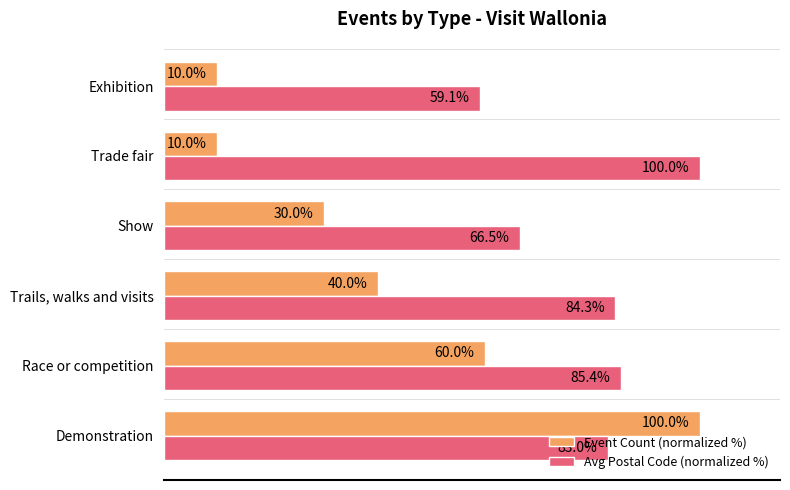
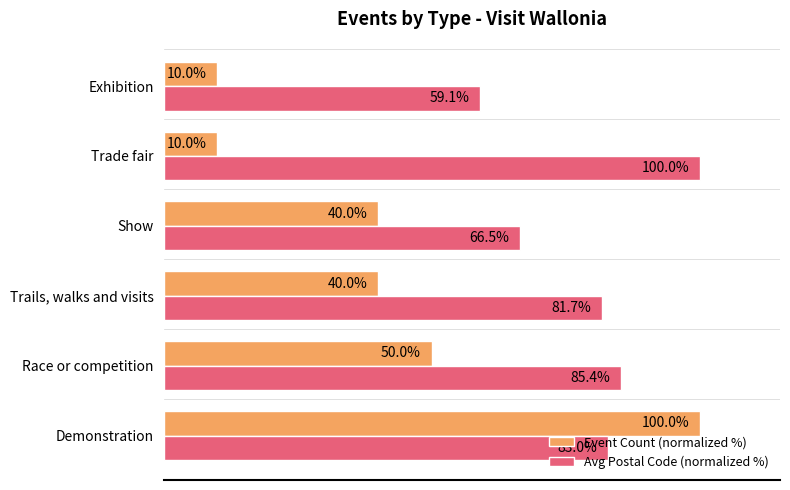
  {
    "Event Count (normalized %)": {
      "Exhibition": "10.0%",
      "Trade fair": "10.0%",
-     "Show": "30.0%",
+     "Show": "40.0%",
      "Trails, walks and visits": "40.0%",
-     "Race or competition": "60.0%",
+     "Race or competition": "50.0%",
      "Demonstration": "100.0%"
    },
    "Avg Postal Code (normalized %)": {
      "Exhibition": "59.1%",
      "Trade fair": "100.0%",
      "Show": "66.5%",
-     "Trails, walks and visits": "84.3%",
+     "Trails, walks and visits": "81.7%",
      "Race or competition": "85.4%",
      "Demonstration": "83.0%"
    }
  }
